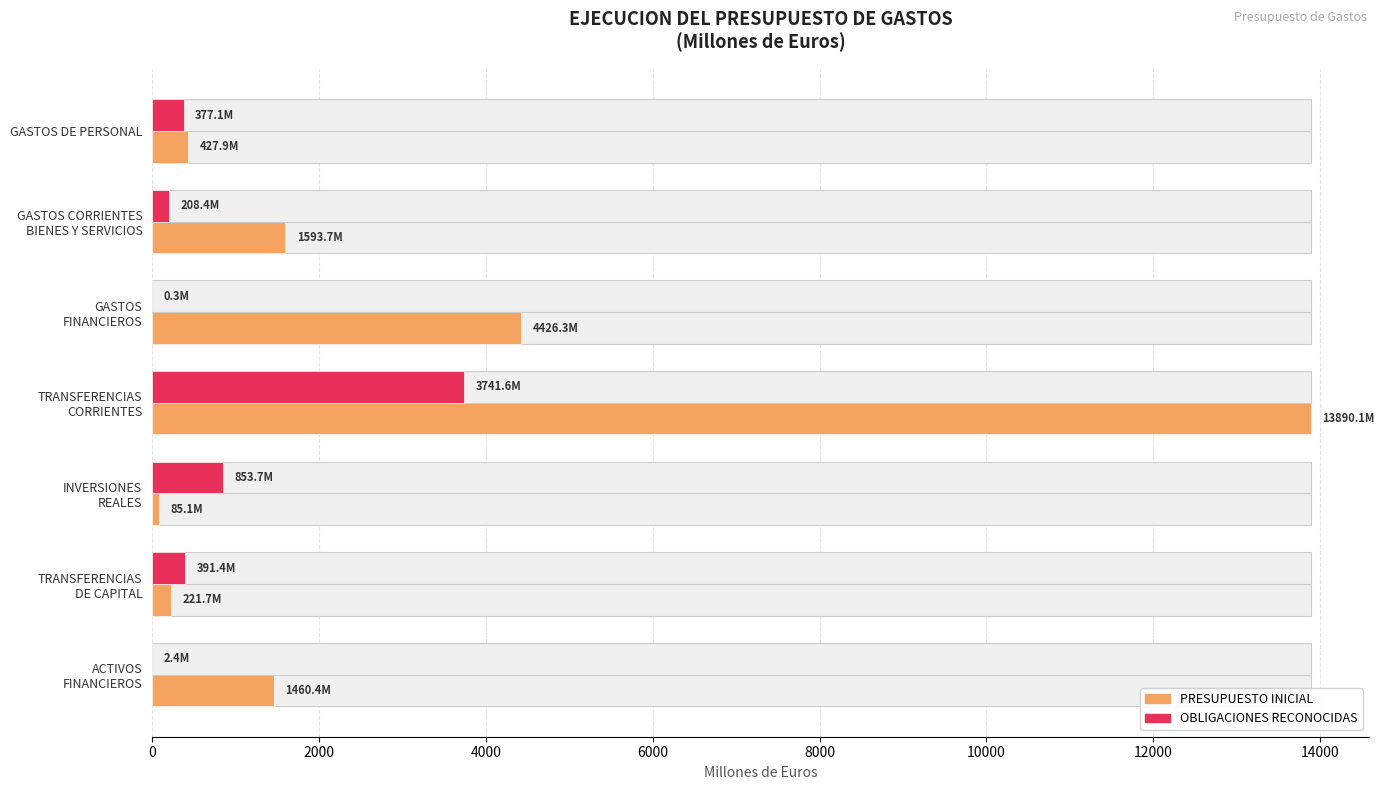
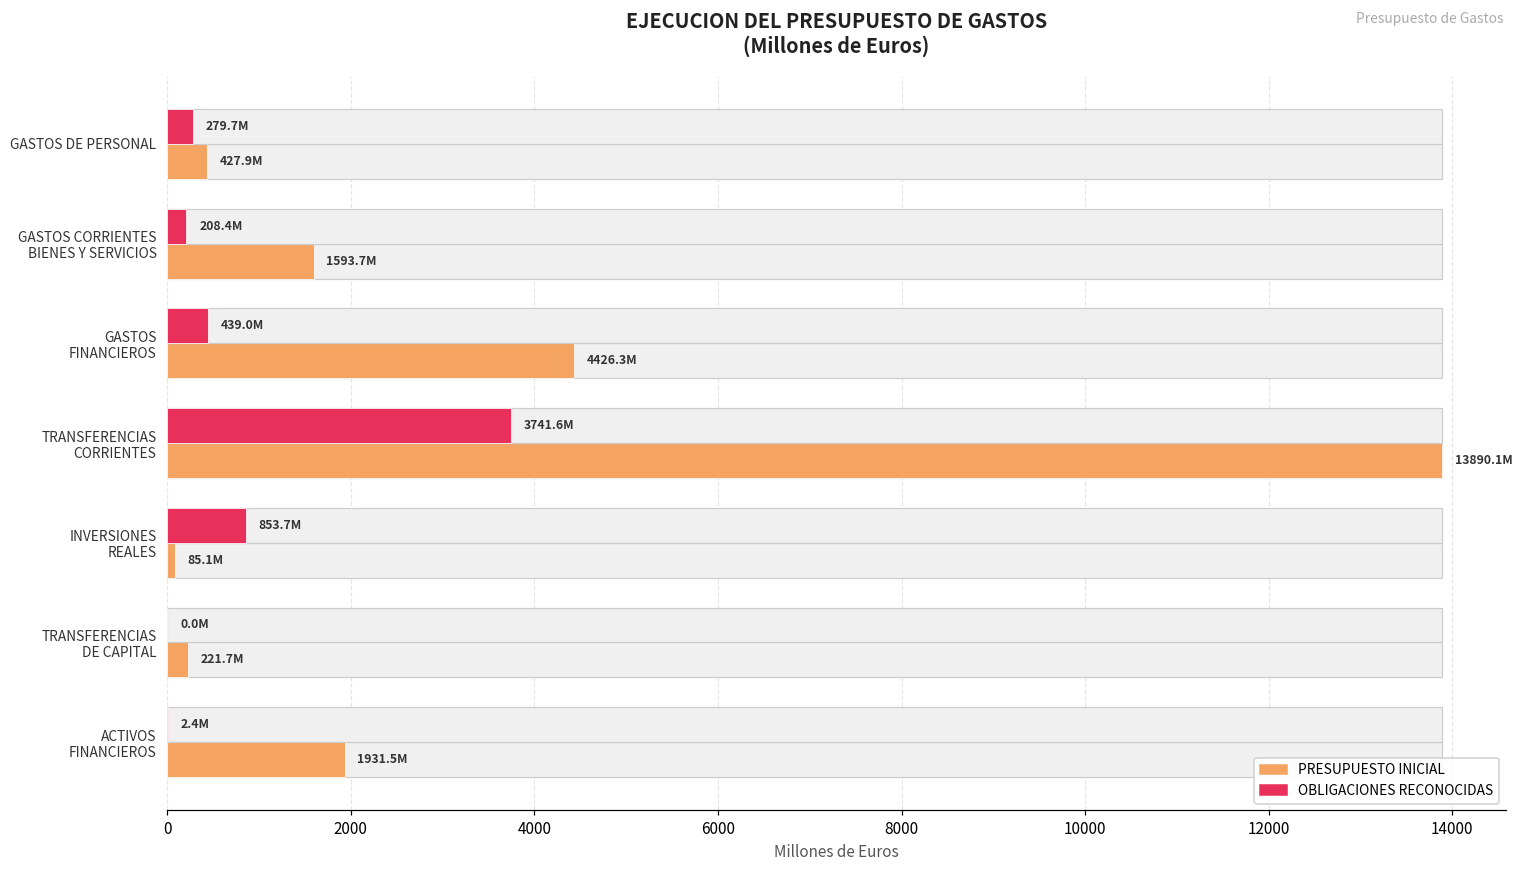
  {
    "PRESUPUESTO INICIAL": {
      "TRANSFERENCIAS CORRIENTES": "13890.1M",
-     "ACTIVOS FINANCIEROS": "1460.4M"
+     "ACTIVOS FINANCIEROS": "1931.5M"
    },
    "OBLIGACIONES RECONOCIDAS": {
-     "GASTOS DE PERSONAL": "377.1M",
-     "GASTOS FINANCIEROS": "0.3M",
-     "TRANSFERENCIAS DE CAPITAL": "391.4M",
+     "GASTOS DE PERSONAL": "279.7M",
+     "GASTOS FINANCIEROS": "439.0M",
+     "TRANSFERENCIAS DE CAPITAL": "0.0M",
      "ACTIVOS FINANCIEROS": "2.4M"
    }
  }
